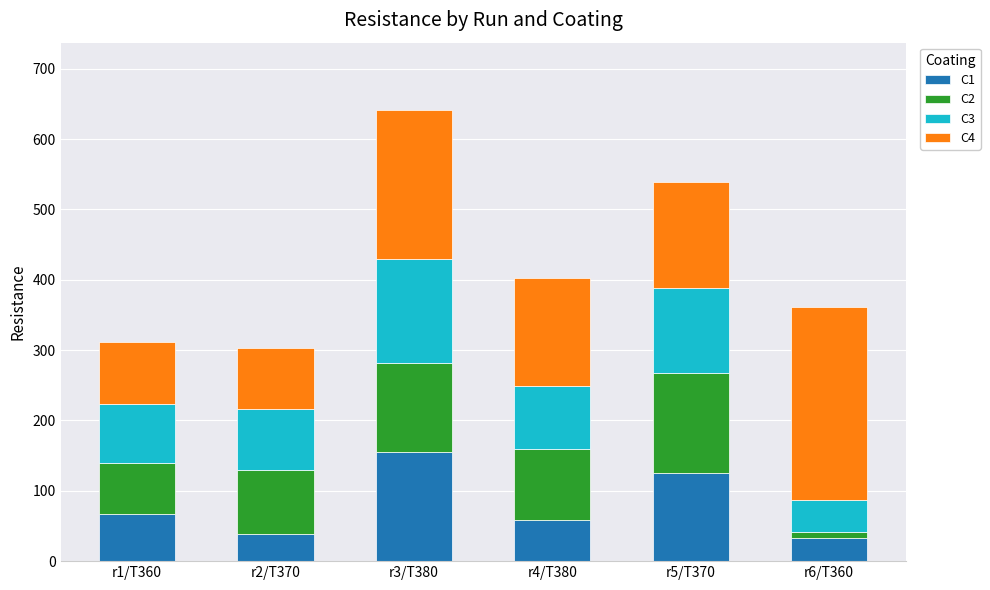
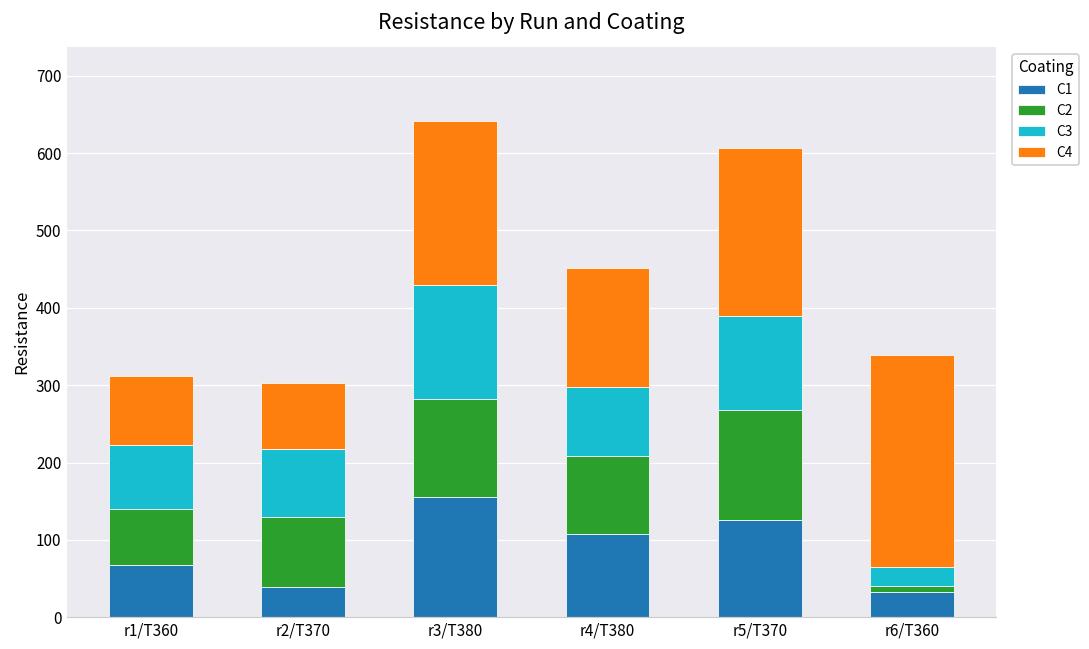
  {
    "C1": {
      "r1/T360": 70,
      "r2/T370": 40,
      "r3/T380": 160,
-     "r4/T380": 60,
+     "r4/T380": 110,
      "r5/T370": 130,
      "r6/T360": 30
    },
    "C2": {
      "r1/T360": 70,
      "r2/T370": 90,
      "r3/T380": 130,
      "r4/T380": 100,
      "r5/T370": 140,
      "r6/T360": 10
    },
    "C3": {
      "r1/T360": 80,
      "r2/T370": 90,
      "r3/T380": 150,
      "r4/T380": 90,
      "r5/T370": 120,
-     "r6/T360": 50
+     "r6/T360": 20
    },
    "C4": {
      "r1/T360": 90,
      "r2/T370": 90,
      "r3/T380": 210,
      "r4/T380": 150,
-     "r5/T370": 150,
+     "r5/T370": 220,
      "r6/T360": 270
    }
  }
